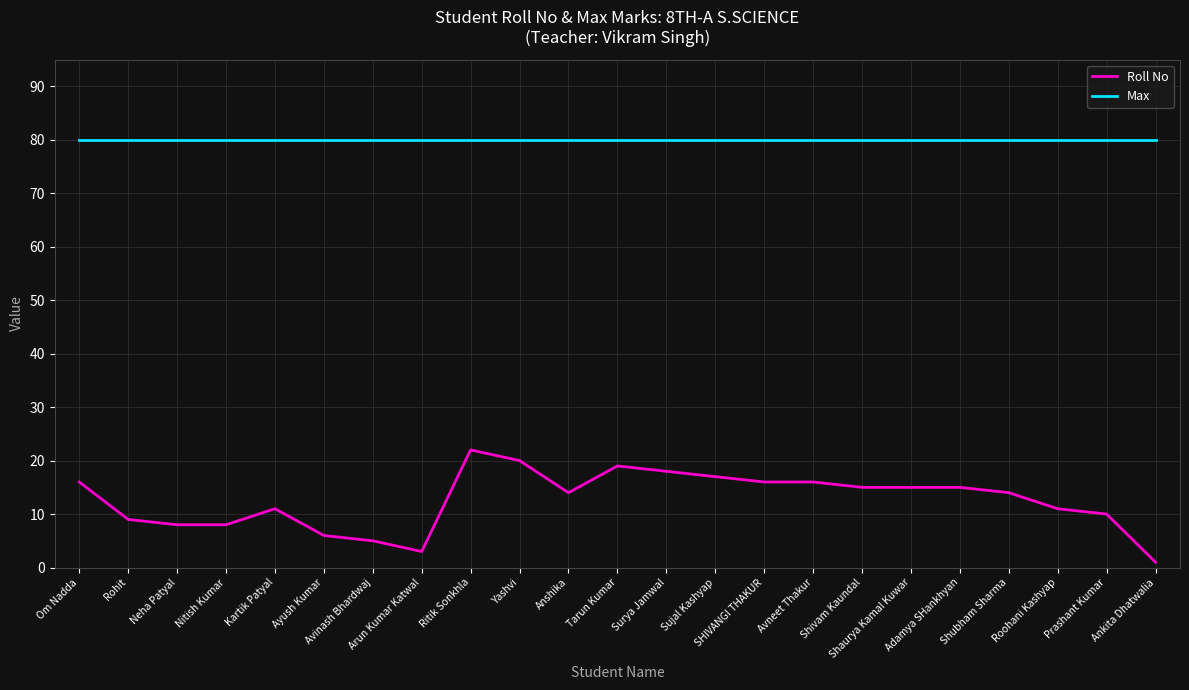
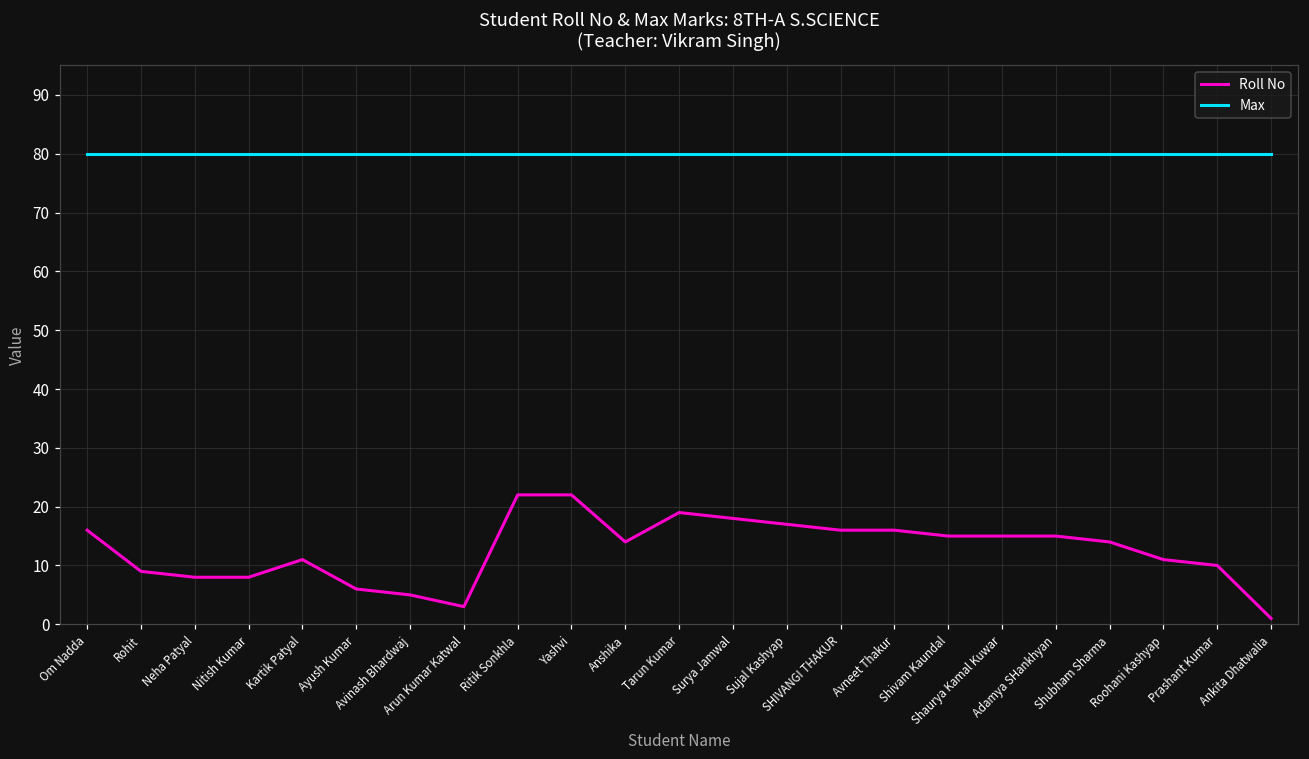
  {
    "Roll No": {
      "Om Nadda": 16,
      "Rohit": 9,
      "Neha Patyal": 8,
      "Nitish Kumar": 8,
      "Kartik Patyal": 11,
      "Ayush Kumar": 6,
      "Avinash Bhardwaj": 5,
      "Arun Kumar Katwal": 3,
      "Ritik Sonkhla": 22,
-     "Yashvi": 20,
+     "Yashvi": 22,
      "Anshika": 14,
      "Tarun Kumar": 19,
      "Surya Jamwal": 18,
      "Sujal Kashyap": 17,
      "SHIVANGI THAKUR": 16,
      "Avneet Thakur": 16,
      "Shivam Kaundal": 15,
      "Shaurya Kamal Kuwar": 15,
      "Adamya SHankhyan": 15,
      "Shubham Sharma": 14,
      "Roohani Kashyap": 11,
      "Prashant Kumar": 10,
      "Ankita Dhatwalia": 1
    },
    "Max": {
      "Om Nadda": 80,
      "Rohit": 80,
      "Neha Patyal": 80,
      "Nitish Kumar": 80,
      "Kartik Patyal": 80,
      "Ayush Kumar": 80,
      "Avinash Bhardwaj": 80,
      "Arun Kumar Katwal": 80,
      "Ritik Sonkhla": 80,
      "Yashvi": 80,
      "Anshika": 80,
      "Tarun Kumar": 80,
      "Surya Jamwal": 80,
      "Sujal Kashyap": 80,
      "SHIVANGI THAKUR": 80,
      "Avneet Thakur": 80,
      "Shivam Kaundal": 80,
      "Shaurya Kamal Kuwar": 80,
      "Adamya SHankhyan": 80,
      "Shubham Sharma": 80,
      "Roohani Kashyap": 80,
      "Prashant Kumar": 80,
      "Ankita Dhatwalia": 80
    }
  }
